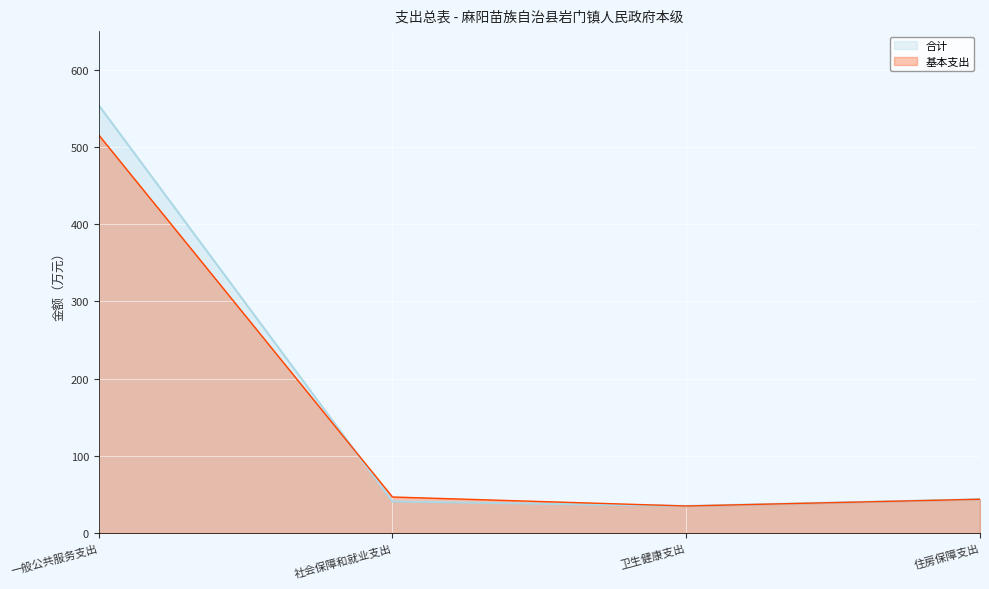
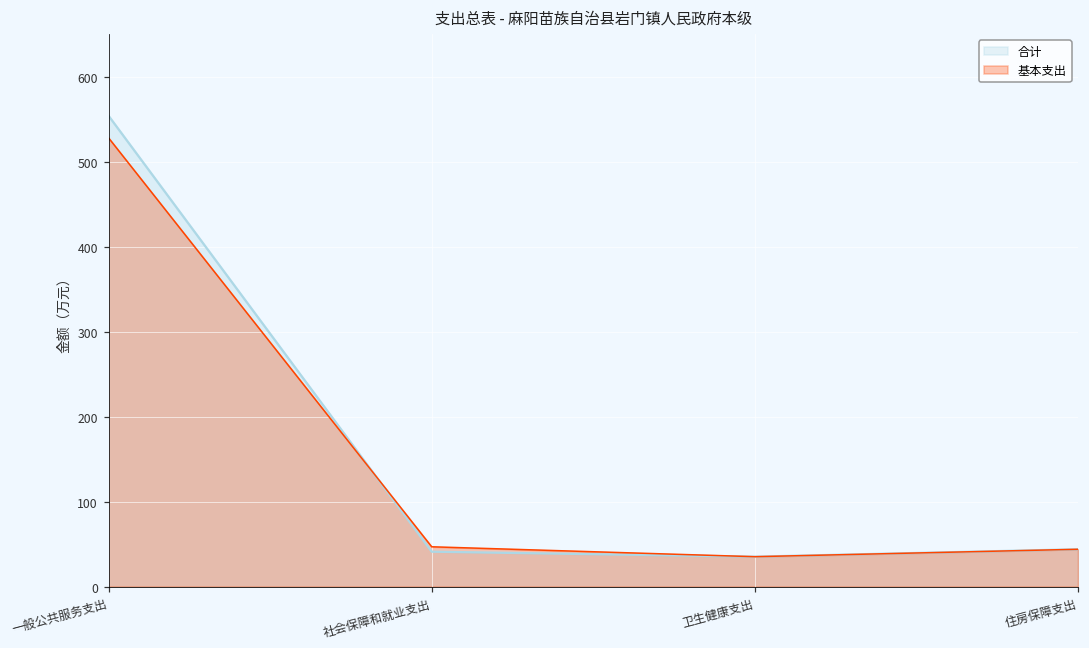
  {
    "合计": {
      "一般公共服务支出": 550,
      "社会保障和就业支出": 40
    },
    "基本支出": {
-     "一般公共服务支出": 520,
+     "一般公共服务支出": 530,
      "社会保障和就业支出": 50
    }
  }
